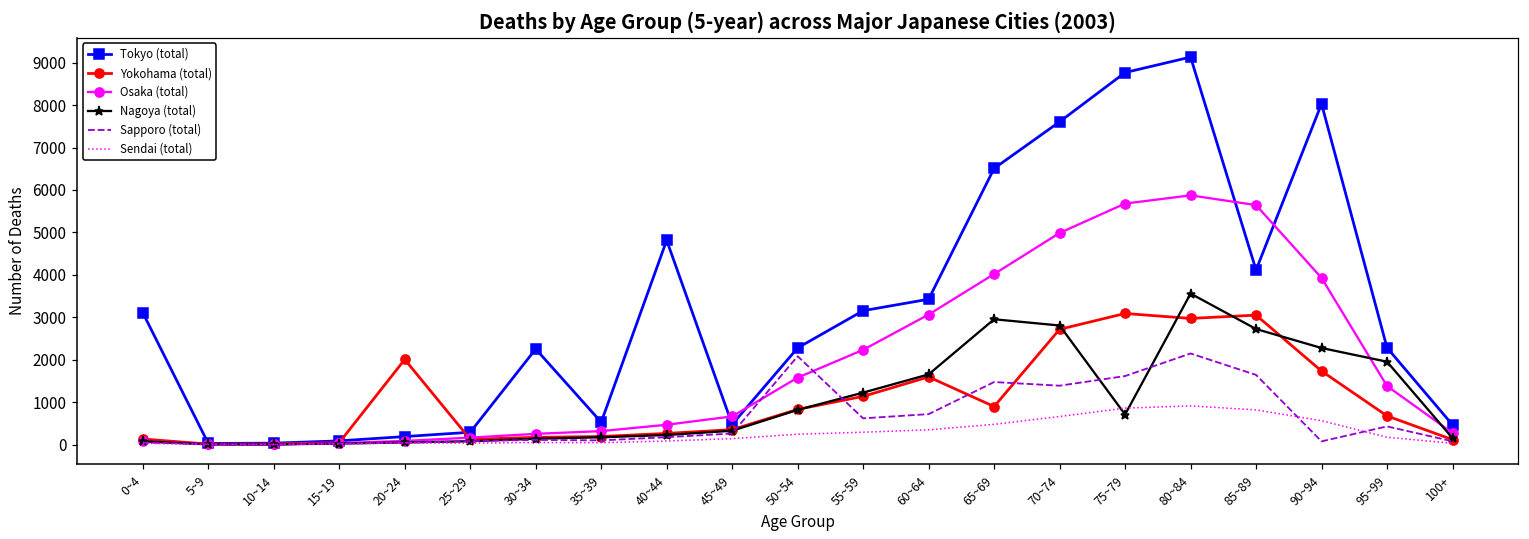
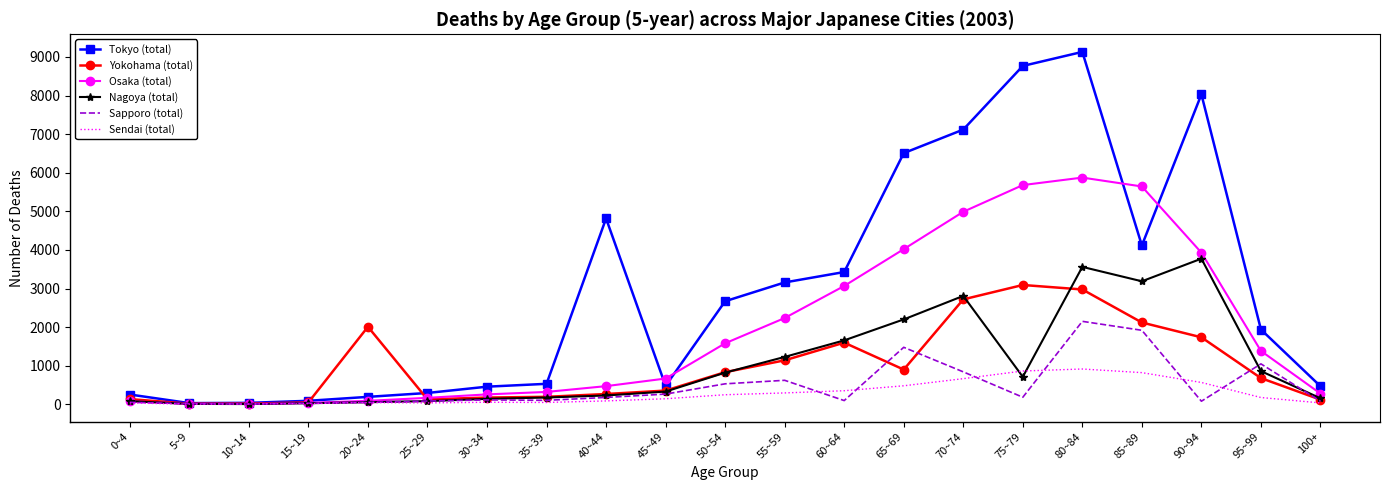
  {
    "Tokyo (total)": {
-     "0~4": 3100,
+     "0~4": 300,
      "20~24": 200,
      "25~29": 300,
-     "30~34": 2300,
+     "30~34": 500,
      "35~39": 500,
      "40~44": 4800,
      "45~49": 500,
-     "50~54": 2300,
+     "50~54": 2700,
      "55~59": 3200,
      "60~64": 3400,
      "65~69": 6500,
-     "70~74": 7600,
+     "70~74": 7100,
      "75~79": 8800,
      "80~84": 9100,
      "85~89": 4100,
      "90~94": 8000,
-     "95~99": 2300,
+     "95~99": 1900,
      "100+": 500
    },
    "Yokohama (total)": {
      "20~24": 2000,
      "55~59": 1100,
      "65~69": 900,
      "70~74": 2700,
      "75~79": 3100,
      "80~84": 3000,
-     "85~89": 3100,
+     "85~89": 2100,
      "90~94": 1700,
      "95~99": 700
    },
    "Nagoya (total)": {
      "55~59": 1200,
-     "65~69": 3000,
+     "65~69": 2200,
      "70~74": 2800,
      "75~79": 700,
      "80~84": 3600,
-     "85~89": 2700,
-     "90~94": 2300,
-     "95~99": 2000
+     "85~89": 3200,
+     "90~94": 3800,
+     "95~99": 900
    },
    "Sapporo (total)": {
-     "50~54": 2100,
+     "50~54": 500,
      "55~59": 600,
-     "60~64": 700,
+     "60~64": 100,
      "65~69": 1500,
-     "70~74": 1400,
-     "75~79": 1600,
+     "70~74": 800,
+     "75~79": 200,
      "80~84": 2100,
-     "85~89": 1600,
+     "85~89": 1900,
      "90~94": 100,
-     "95~99": 400
+     "95~99": 1000
    }
  }
